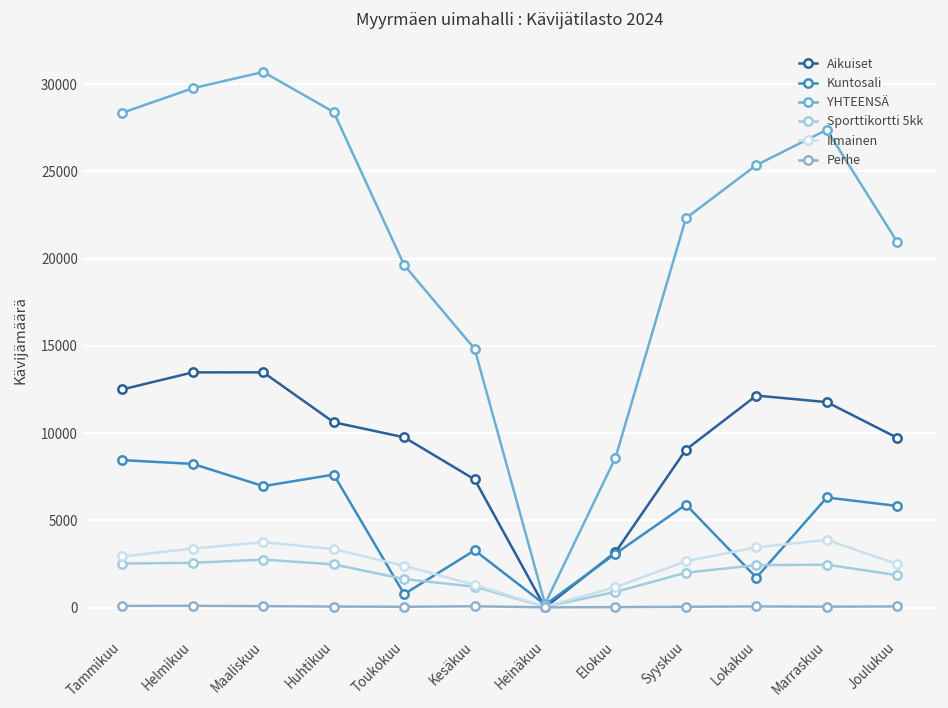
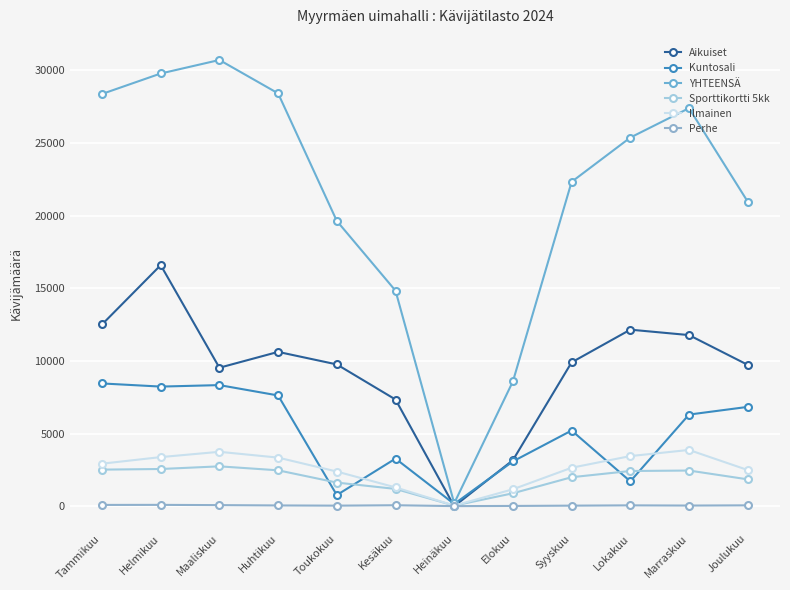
  {
    "Aikuiset": {
      "Tammikuu": 12500,
-     "Helmikuu": 13500,
-     "Maaliskuu": 13500,
+     "Helmikuu": 16600,
+     "Maaliskuu": 9500,
      "Huhtikuu": 10600,
      "Toukokuu": 9800,
      "Kesäkuu": 7300,
-     "Syyskuu": 9100,
+     "Syyskuu": 9900,
      "Lokakuu": 12200,
      "Marraskuu": 11800,
      "Joulukuu": 9700
    },
    "Kuntosali": {
      "Tammikuu": 8500,
      "Helmikuu": 8200,
-     "Maaliskuu": 7000,
+     "Maaliskuu": 8300,
      "Huhtikuu": 7600,
      "Toukokuu": 800,
      "Kesäkuu": 3300,
-     "Syyskuu": 5900,
+     "Syyskuu": 5200,
      "Lokakuu": 1700,
      "Marraskuu": 6300,
-     "Joulukuu": 5800
+     "Joulukuu": 6800
    }
  }
